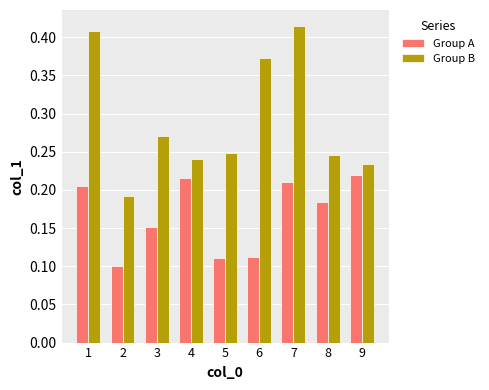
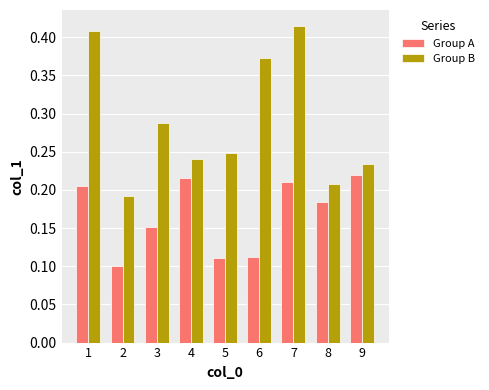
  {
    "Group A": {
      "1": 0.20,
      "2": 0.10,
      "3": 0.15,
      "4": 0.22,
      "5": 0.11,
      "6": 0.11,
      "7": 0.21,
      "8": 0.18,
      "9": 0.22
    },
    "Group B": {
      "1": 0.41,
      "2": 0.19,
-     "3": 0.27,
+     "3": 0.29,
      "4": 0.24,
      "5": 0.25,
      "6": 0.37,
      "7": 0.41,
-     "8": 0.25,
+     "8": 0.21,
      "9": 0.23
    }
  }
